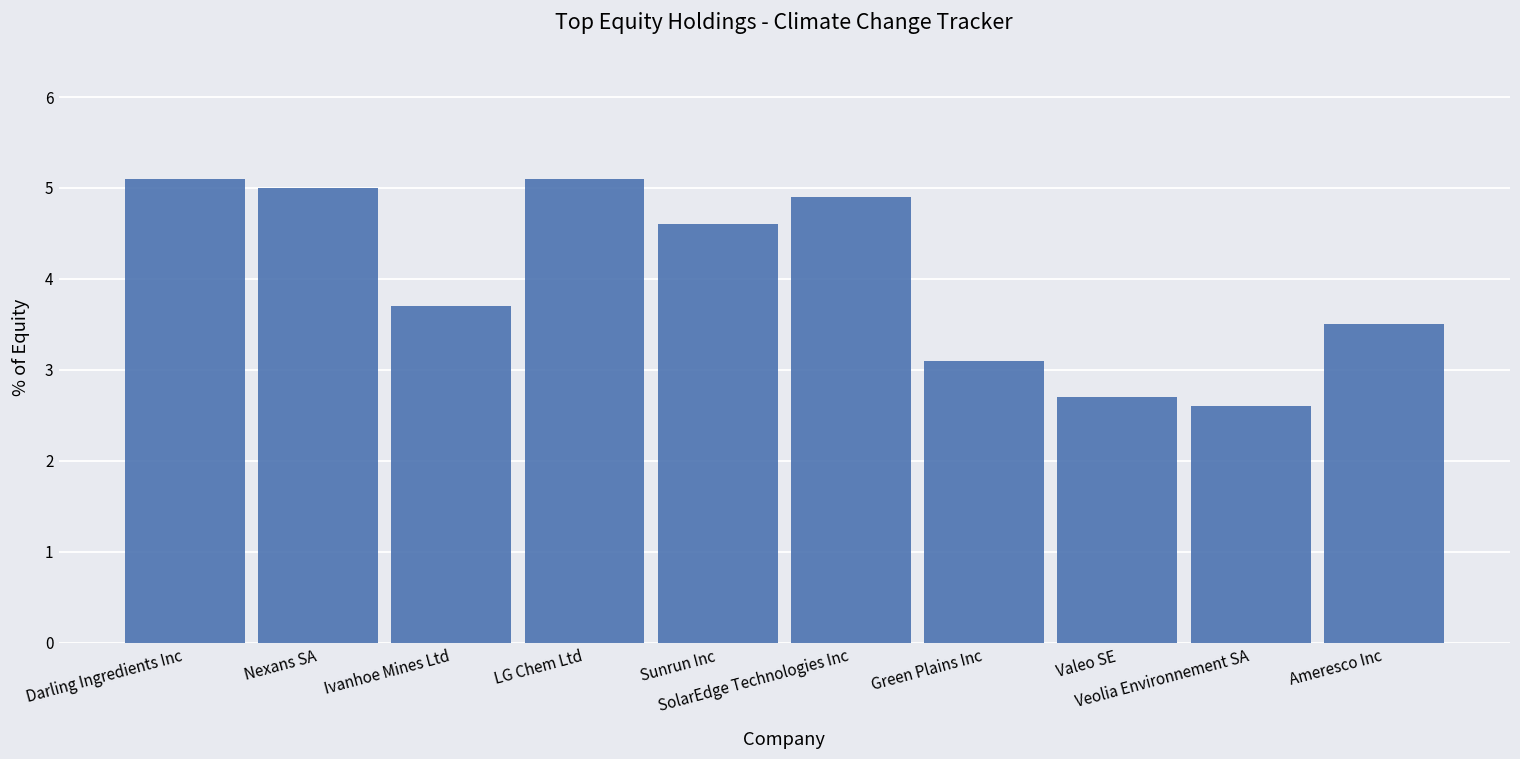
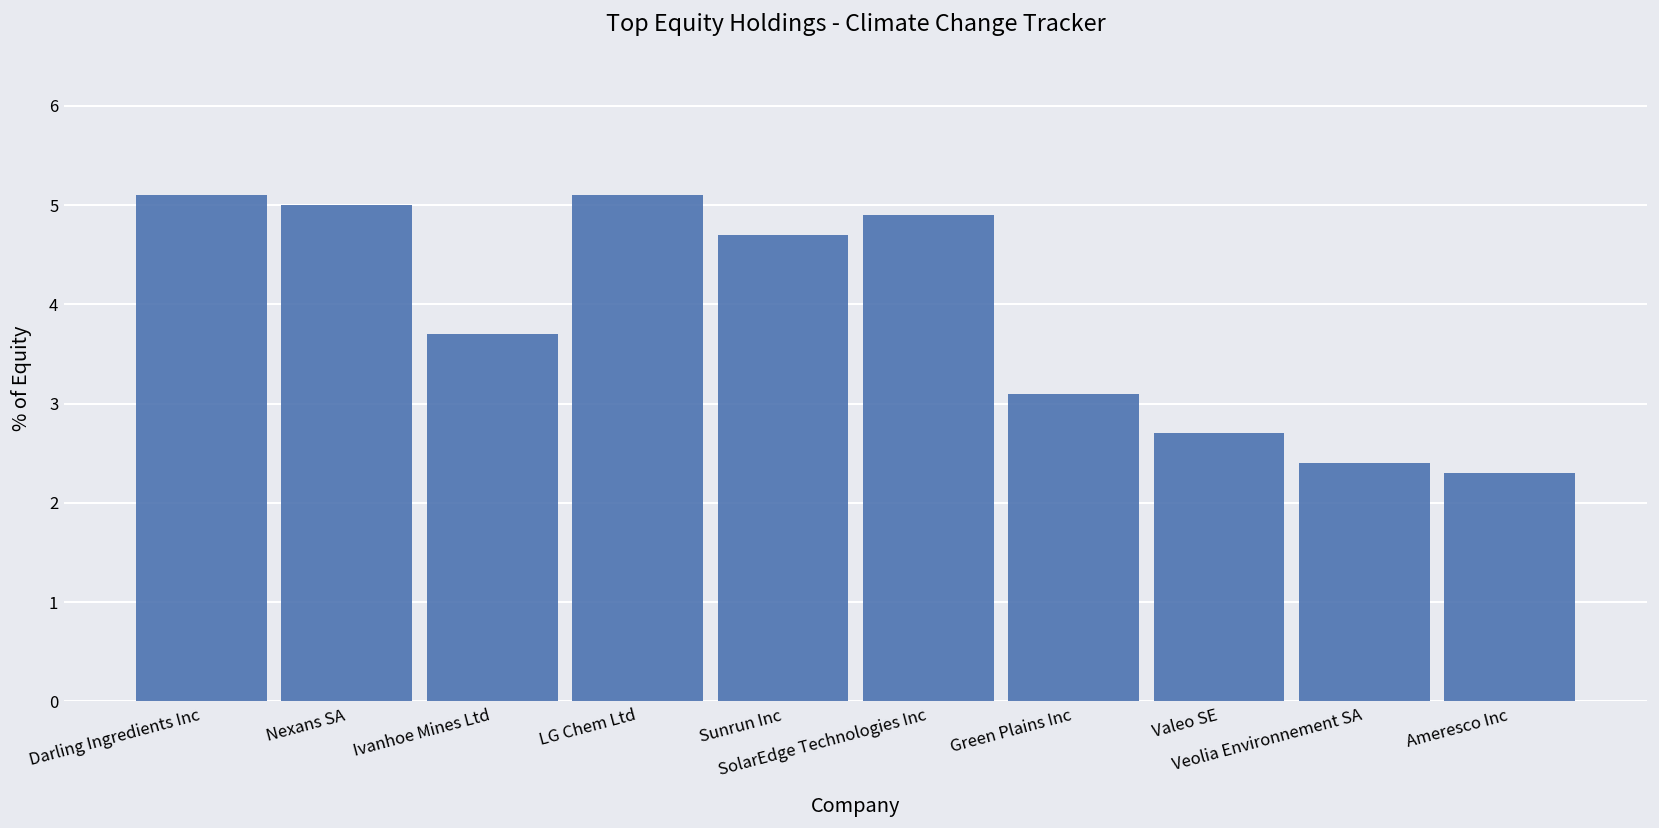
  {
    "Darling Ingredients Inc": 5.1,
    "Nexans SA": 5.0,
    "Ivanhoe Mines Ltd": 3.7,
    "LG Chem Ltd": 5.1,
-   "Sunrun Inc": 4.6,
+   "Sunrun Inc": 4.7,
    "SolarEdge Technologies Inc": 4.9,
    "Green Plains Inc": 3.1,
    "Valeo SE": 2.7,
-   "Veolia Environnement SA": 2.6,
-   "Ameresco Inc": 3.5
+   "Veolia Environnement SA": 2.4,
+   "Ameresco Inc": 2.3
  }
